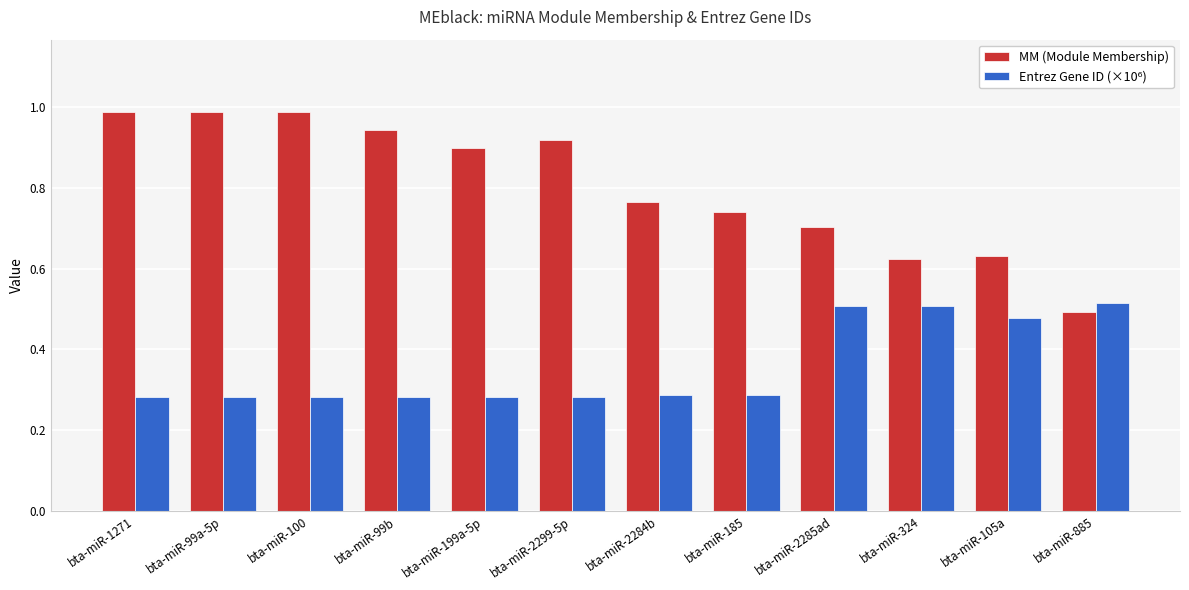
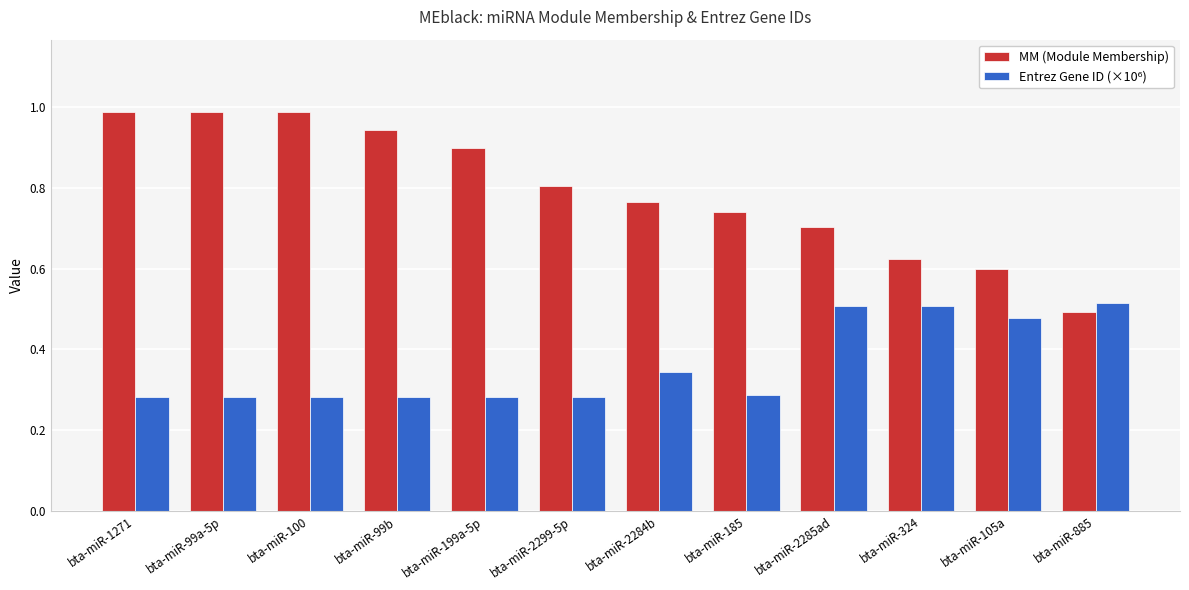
  {
    "MM (Module Membership)": {
      "bta-miR-1271": 0.99,
      "bta-miR-99a-5p": 0.99,
      "bta-miR-100": 0.99,
      "bta-miR-99b": 0.94,
      "bta-miR-199a-5p": 0.90,
-     "bta-miR-2299-5p": 0.92,
+     "bta-miR-2299-5p": 0.80,
      "bta-miR-2284b": 0.76,
      "bta-miR-185": 0.74,
      "bta-miR-2285ad": 0.70,
      "bta-miR-324": 0.62,
-     "bta-miR-105a": 0.63,
+     "bta-miR-105a": 0.60,
      "bta-miR-885": 0.49
    },
    "Entrez Gene ID (×10⁶)": {
      "bta-miR-1271": 0.28,
      "bta-miR-99a-5p": 0.28,
      "bta-miR-100": 0.28,
      "bta-miR-99b": 0.28,
      "bta-miR-199a-5p": 0.28,
      "bta-miR-2299-5p": 0.28,
-     "bta-miR-2284b": 0.29,
+     "bta-miR-2284b": 0.34,
      "bta-miR-185": 0.29,
      "bta-miR-2285ad": 0.51,
      "bta-miR-324": 0.51,
      "bta-miR-105a": 0.48,
      "bta-miR-885": 0.51
    }
  }
